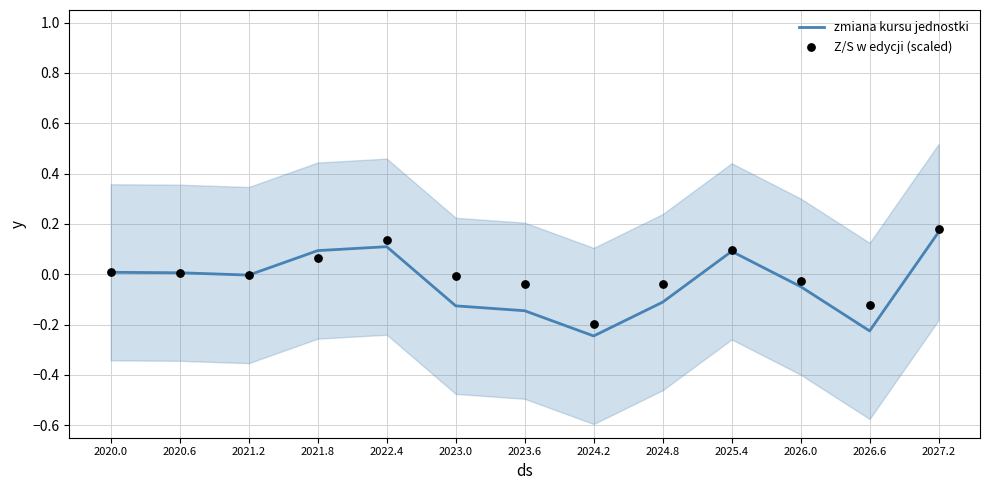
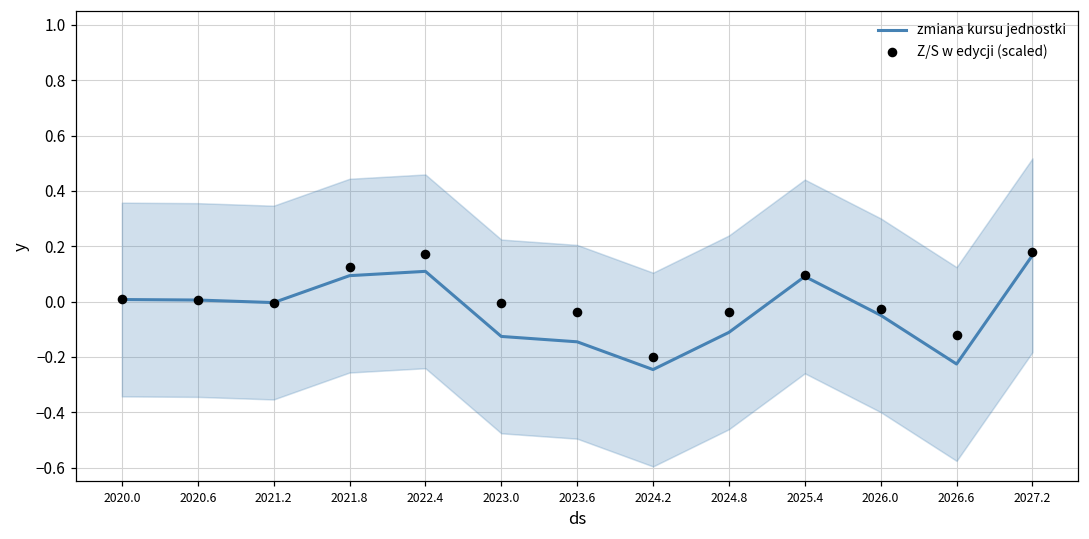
  {
    "Z/S w edycji (scaled)": {
-     "2021.8": 0.07,
-     "2022.4": 0.14
+     "2021.8": 0.12,
+     "2022.4": 0.17
    }
  }
